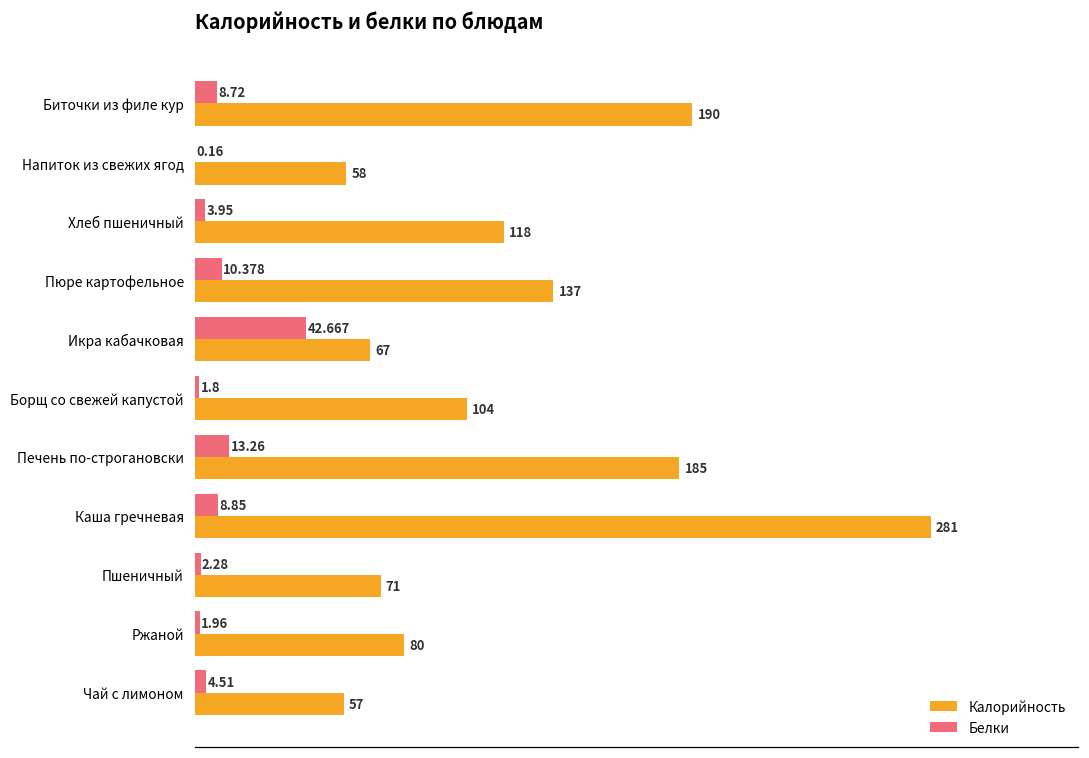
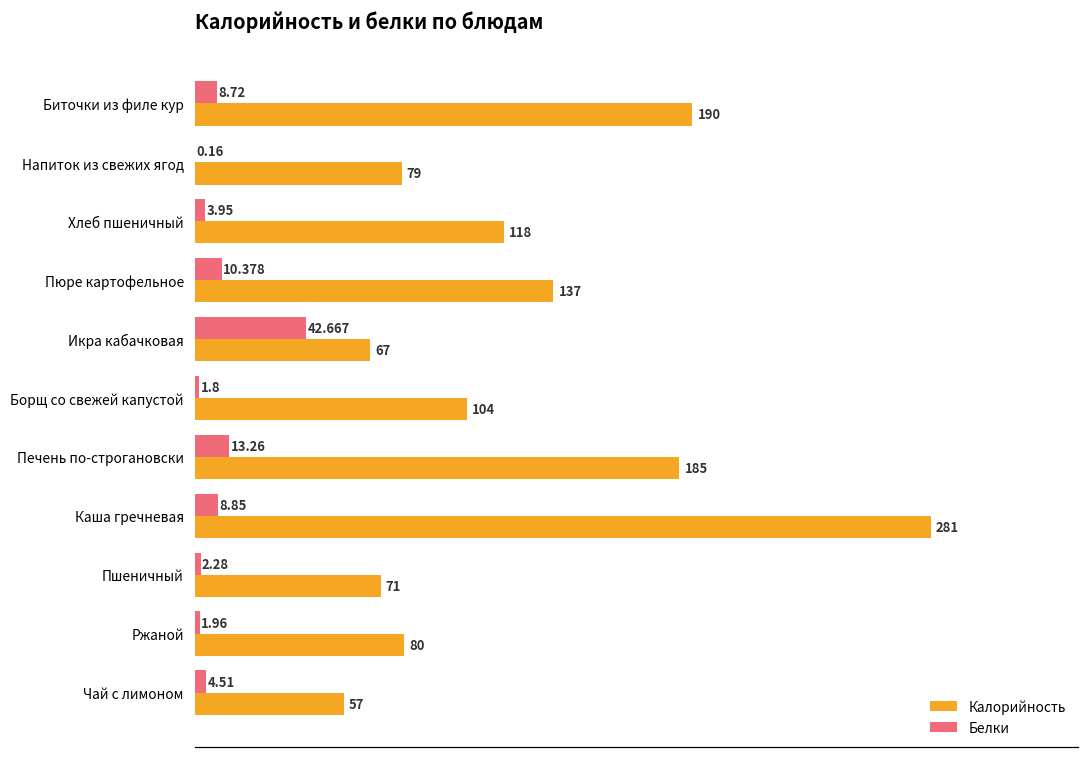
  {
    "Калорийность": {
      "Биточки из филе кур": 190,
-     "Напиток из свежих ягод": 58,
+     "Напиток из свежих ягод": 79,
      "Хлеб пшеничный": 118,
      "Пюре картофельное": 137,
      "Икра кабачковая": 67,
      "Борщ со свежей капустой": 104,
      "Печень по-строгановски": 185,
      "Каша гречневая": 281,
      "Пшеничный": 71,
      "Ржаной": 80,
      "Чай с лимоном": 57
    },
    "Белки": {
      "Биточки из филе кур": 8.72,
      "Напиток из свежих ягод": 0.16,
      "Хлеб пшеничный": 3.95,
      "Пюре картофельное": 10.378,
      "Икра кабачковая": 42.667,
      "Борщ со свежей капустой": 1.8,
      "Печень по-строгановски": 13.26,
      "Каша гречневая": 8.85,
      "Пшеничный": 2.28,
      "Ржаной": 1.96,
      "Чай с лимоном": 4.51
    }
  }
